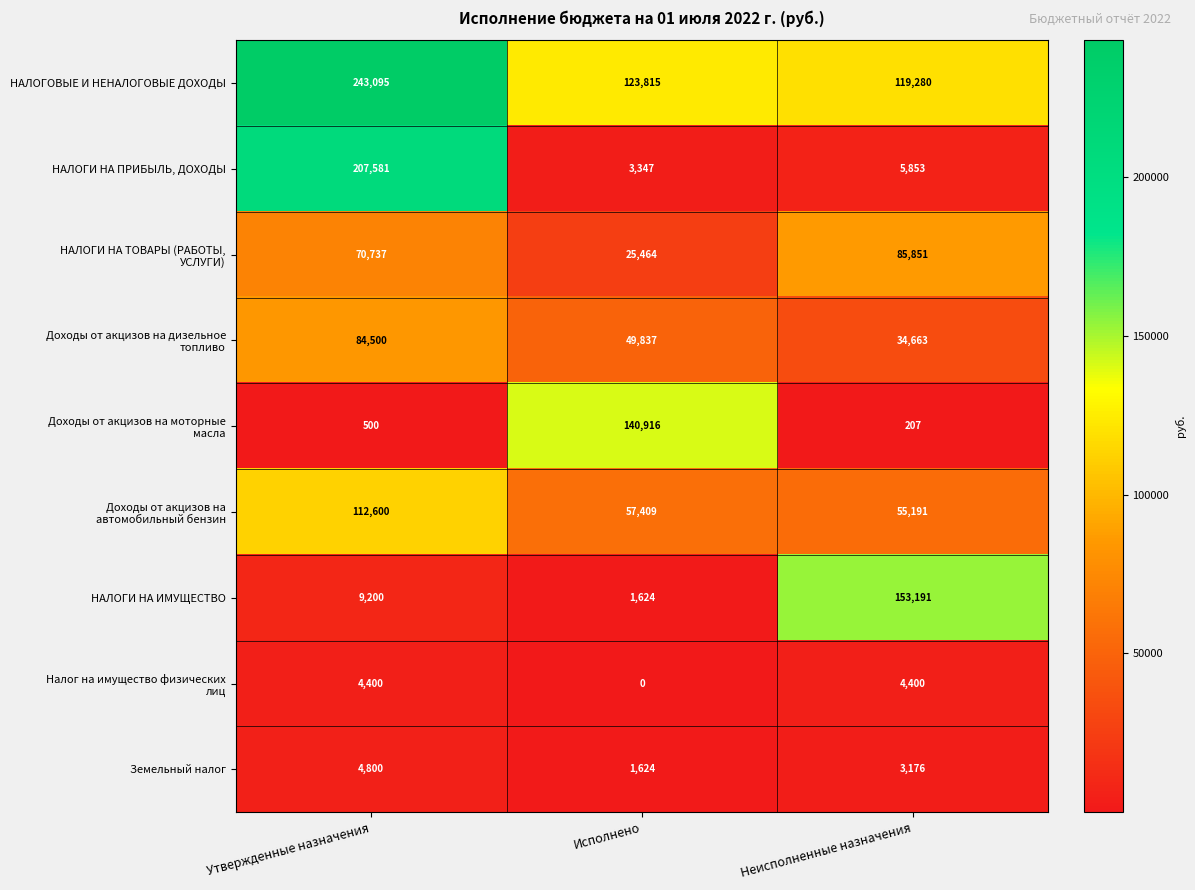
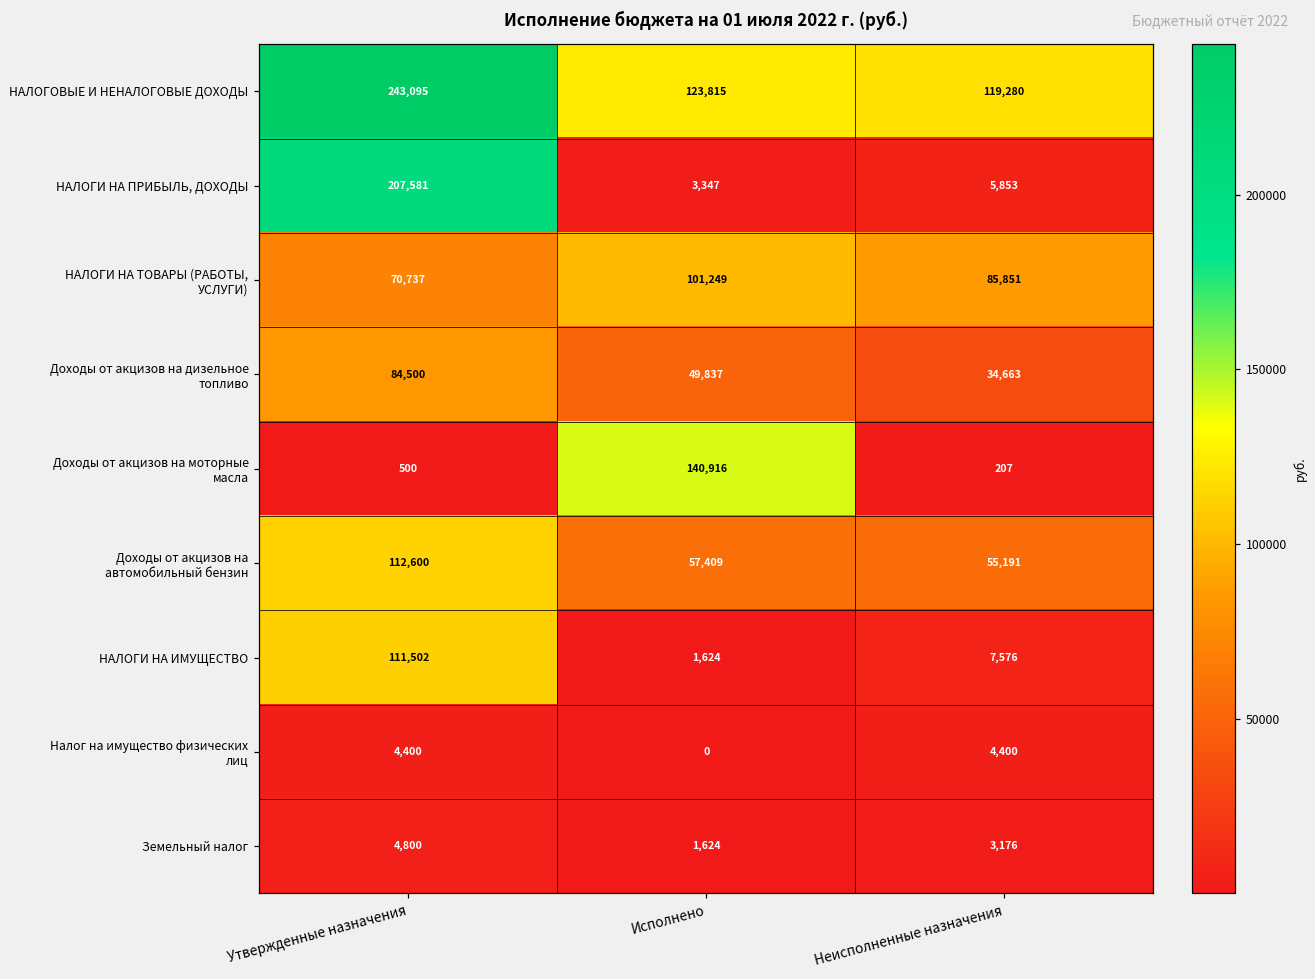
  {
    "НАЛОГОВЫЕ И НЕНАЛОГОВЫЕ ДОХОДЫ": {
      "Утвержденные назначения": "243,095",
      "Исполнено": "123,815",
      "Неисполненные назначения": "119,280"
    },
    "НАЛОГИ НА ПРИБЫЛЬ, ДОХОДЫ": {
      "Утвержденные назначения": "207,581",
      "Исполнено": "3,347",
      "Неисполненные назначения": "5,853"
    },
    "НАЛОГИ НА ТОВАРЫ (РАБОТЫ, УСЛУГИ)": {
      "Утвержденные назначения": "70,737",
-     "Исполнено": "25,464",
+     "Исполнено": "101,249",
      "Неисполненные назначения": "85,851"
    },
    "Доходы от акцизов на дизельное топливо": {
      "Утвержденные назначения": "84,500",
      "Исполнено": "49,837",
      "Неисполненные назначения": "34,663"
    },
    "Доходы от акцизов на моторные масла": {
      "Утвержденные назначения": "500",
      "Исполнено": "140,916",
      "Неисполненные назначения": "207"
    },
    "Доходы от акцизов на автомобильный бензин": {
      "Утвержденные назначения": "112,600",
      "Исполнено": "57,409",
      "Неисполненные назначения": "55,191"
    },
    "НАЛОГИ НА ИМУЩЕСТВО": {
-     "Утвержденные назначения": "9,200",
+     "Утвержденные назначения": "111,502",
      "Исполнено": "1,624",
-     "Неисполненные назначения": "153,191"
+     "Неисполненные назначения": "7,576"
    },
    "Налог на имущество физических лиц": {
      "Утвержденные назначения": "4,400",
      "Исполнено": "0",
      "Неисполненные назначения": "4,400"
    },
    "Земельный налог": {
      "Утвержденные назначения": "4,800",
      "Исполнено": "1,624",
      "Неисполненные назначения": "3,176"
    }
  }
